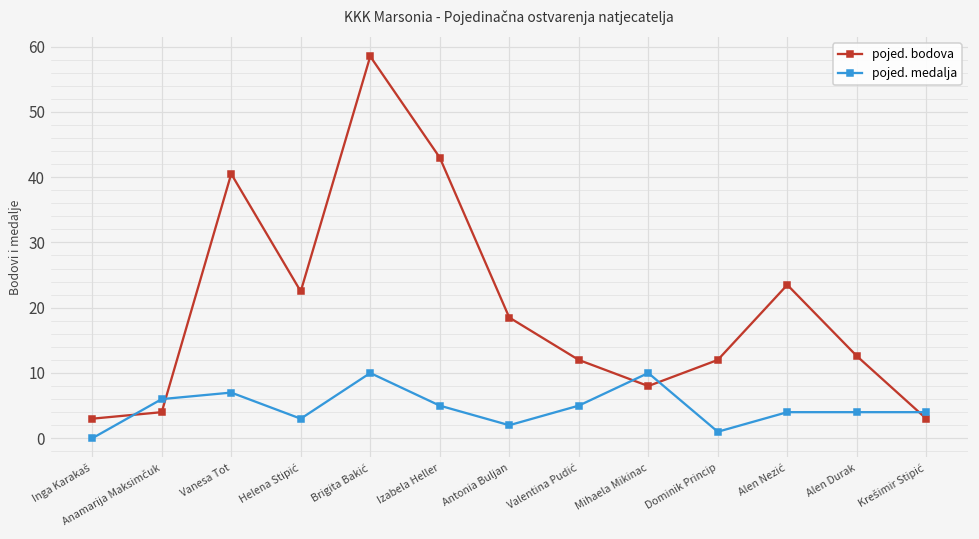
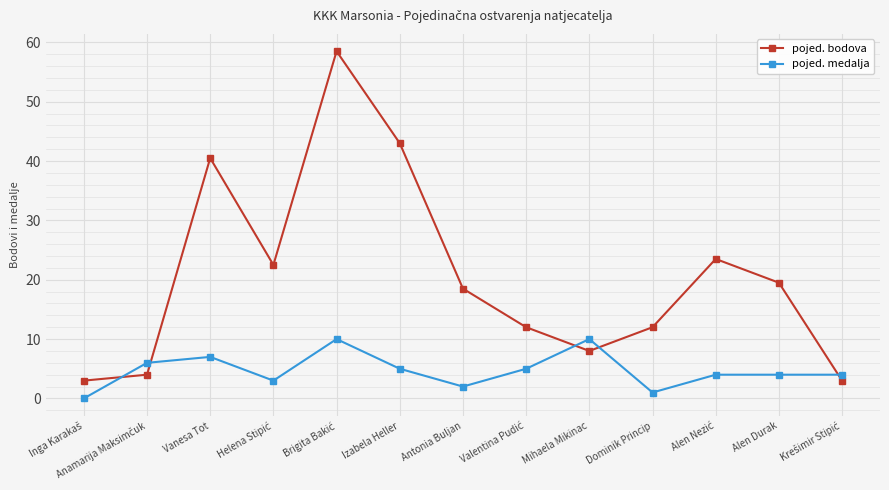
  {
    "pojed. bodova": {
      "Inga Karakaš": 3,
      "Anamarija Maksimčuk": 4,
      "Vanesa Tot": 41,
      "Helena Stipić": 23,
      "Brigita Bakić": 59,
      "Izabela Heller": 43,
      "Antonia Buljan": 19,
      "Valentina Pudić": 12,
      "Mihaela Mikinac": 8,
      "Dominik Princip": 12,
      "Alen Nezić": 24,
-     "Alen Durak": 13,
+     "Alen Durak": 20,
      "Krešimir Stipić": 3
    },
    "pojed. medalja": {
      "Inga Karakaš": 0,
      "Anamarija Maksimčuk": 6,
      "Vanesa Tot": 7,
      "Helena Stipić": 3,
      "Brigita Bakić": 10,
      "Izabela Heller": 5,
      "Antonia Buljan": 2,
      "Valentina Pudić": 5,
      "Mihaela Mikinac": 10,
      "Dominik Princip": 1,
      "Alen Nezić": 4,
      "Alen Durak": 4,
      "Krešimir Stipić": 4
    }
  }
